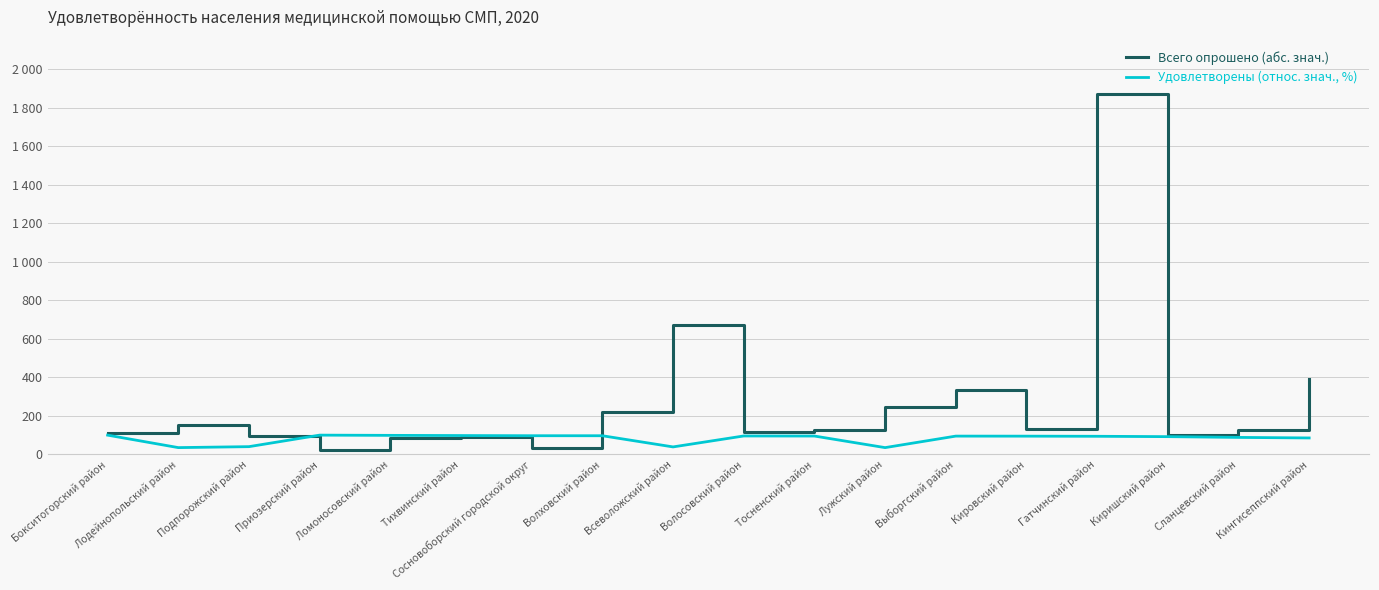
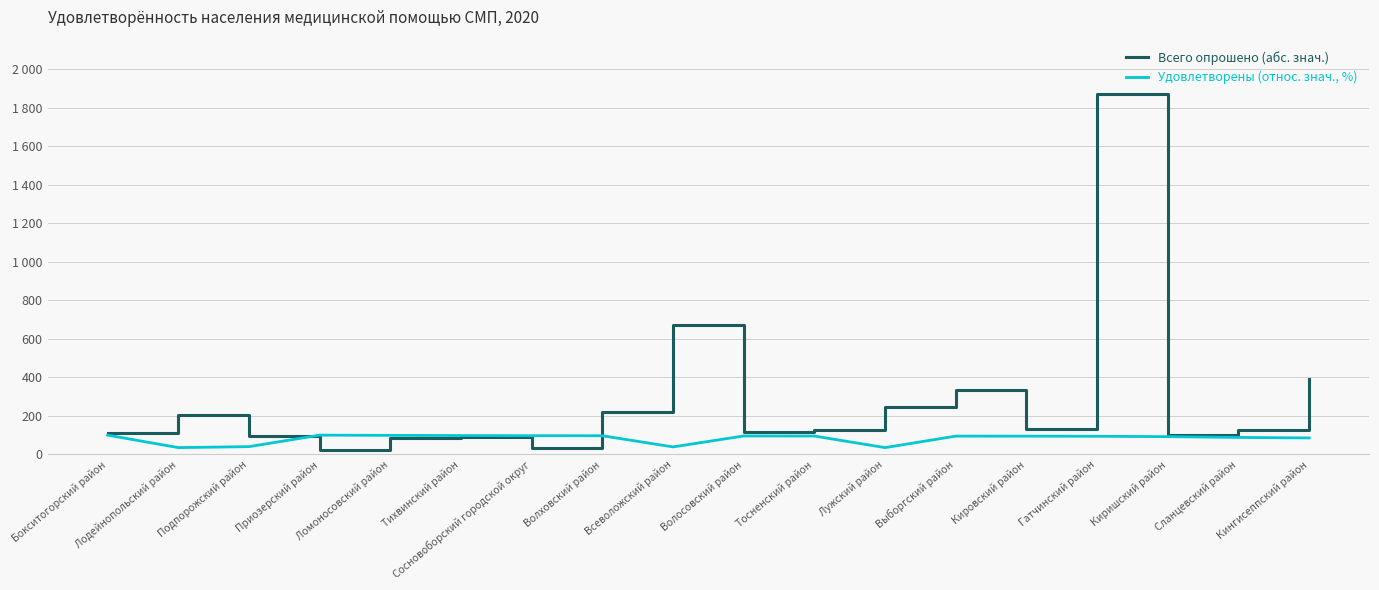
  {
    "Всего опрошено (абс. знач.)": {
-     "Лодейнопольский район": 150,
+     "Лодейнопольский район": 200,
      "Подпорожский район": 100,
      "Приозерский район": 20,
      "Ломоносовский район": 90,
      "Сосновоборский городской округ": 30,
      "Волховский район": 220,
      "Всеволожский район": 670,
      "Волосовский район": 120,
      "Тосненский район": 130,
      "Лужский район": 240,
      "Выборгский район": 340,
      "Кировский район": 130,
      "Гатчинский район": 1870,
      "Сланцевский район": 130,
      "Кингисеппский район": 390
    },
    "Удовлетворены (относ. знач., %)": {
      "Лодейнопольский район": 40,
      "Подпорожский район": 40,
      "Приозерский район": 100,
      "Ломоносовский район": 100,
      "Сосновоборский городской округ": 100,
      "Волховский район": 100,
      "Всеволожский район": 40,
      "Волосовский район": 100,
      "Тосненский район": 100,
      "Лужский район": 40,
      "Выборгский район": 90,
      "Кировский район": 90,
      "Гатчинский район": 90,
      "Сланцевский район": 90,
      "Кингисеппский район": 90
    }
  }
